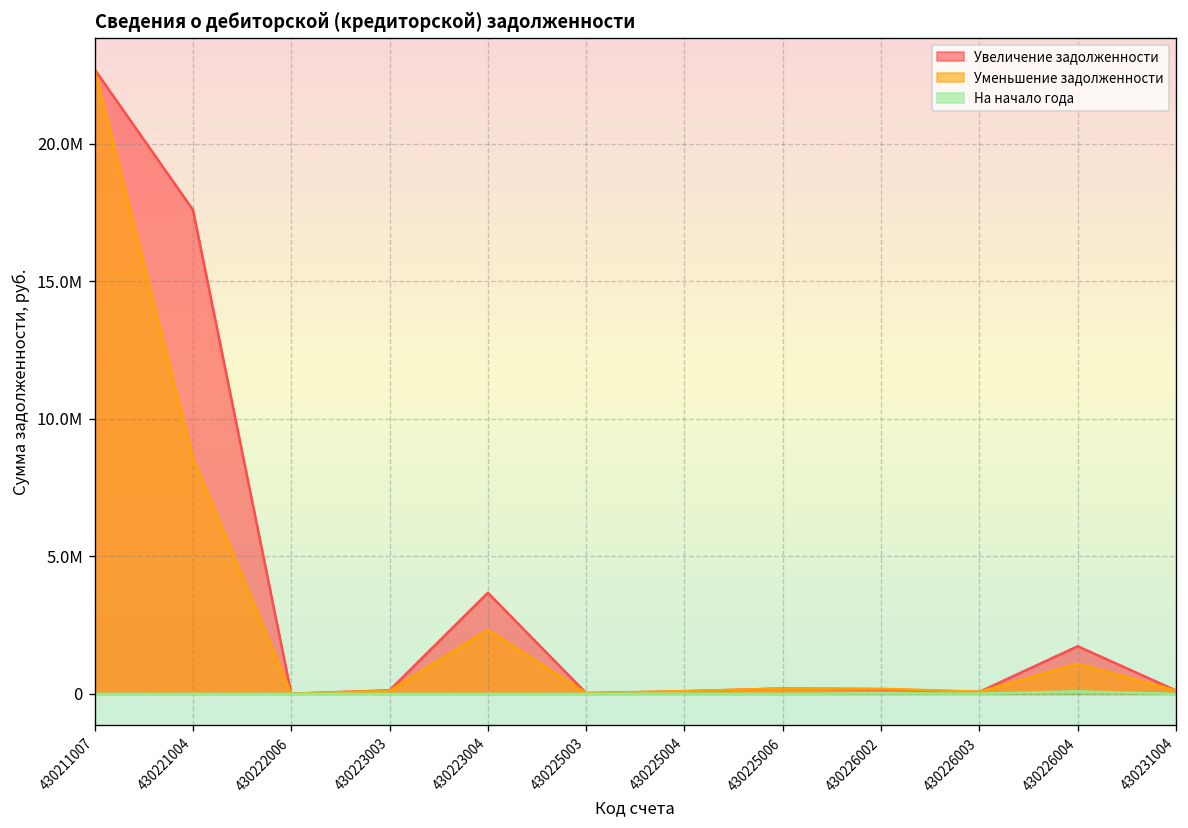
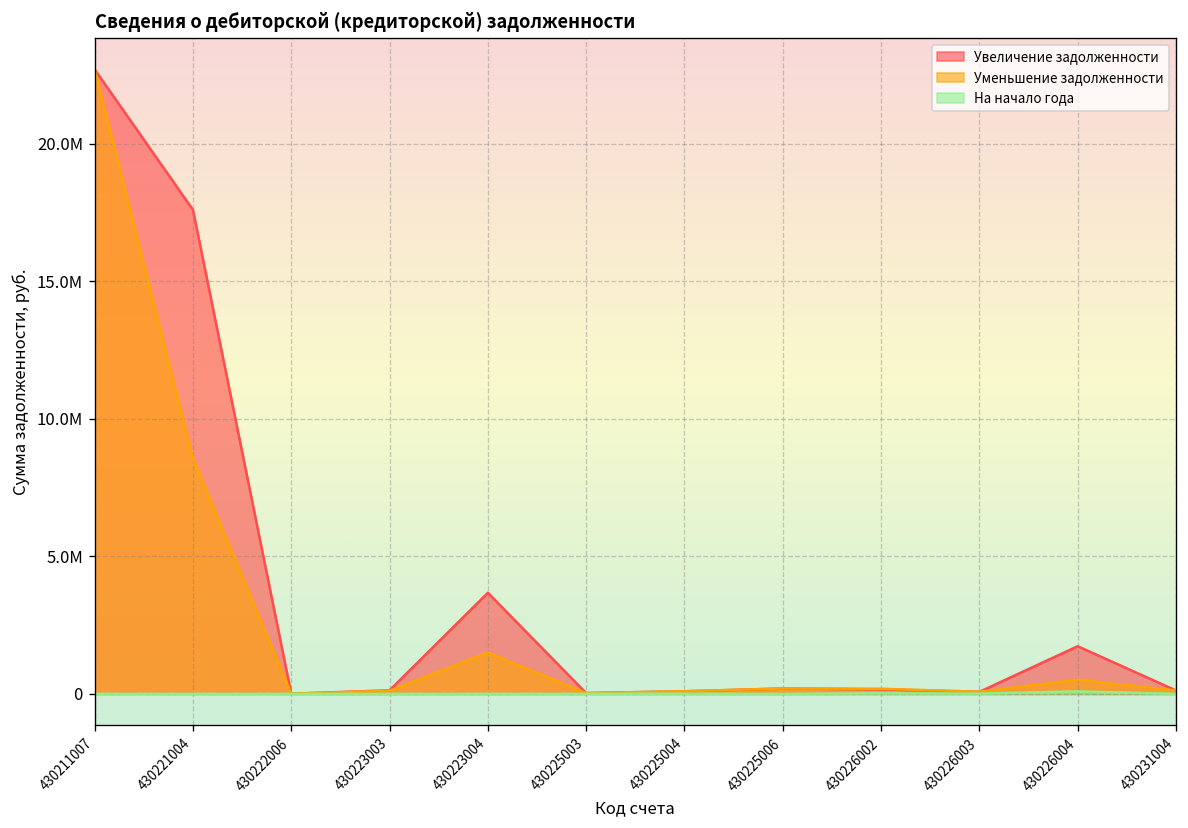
  {
    "Увеличение задолженности": {
      "430221004": 17600000,
      "430223004": 3700000,
      "430226004": 1700000
    },
    "Уменьшение задолженности": {
      "430221004": 8600000,
-     "430223004": 2300000,
-     "430226004": 1100000
+     "430223004": 1500000,
+     "430226004": 500000
    },
    "На начало года": {
      "430211007": 0,
      "430221004": 0,
      "430223003": 0,
      "430223004": 0,
      "430225006": 0,
      "430226002": 0,
      "430226004": 100000,
      "430231004": 0
    }
  }
